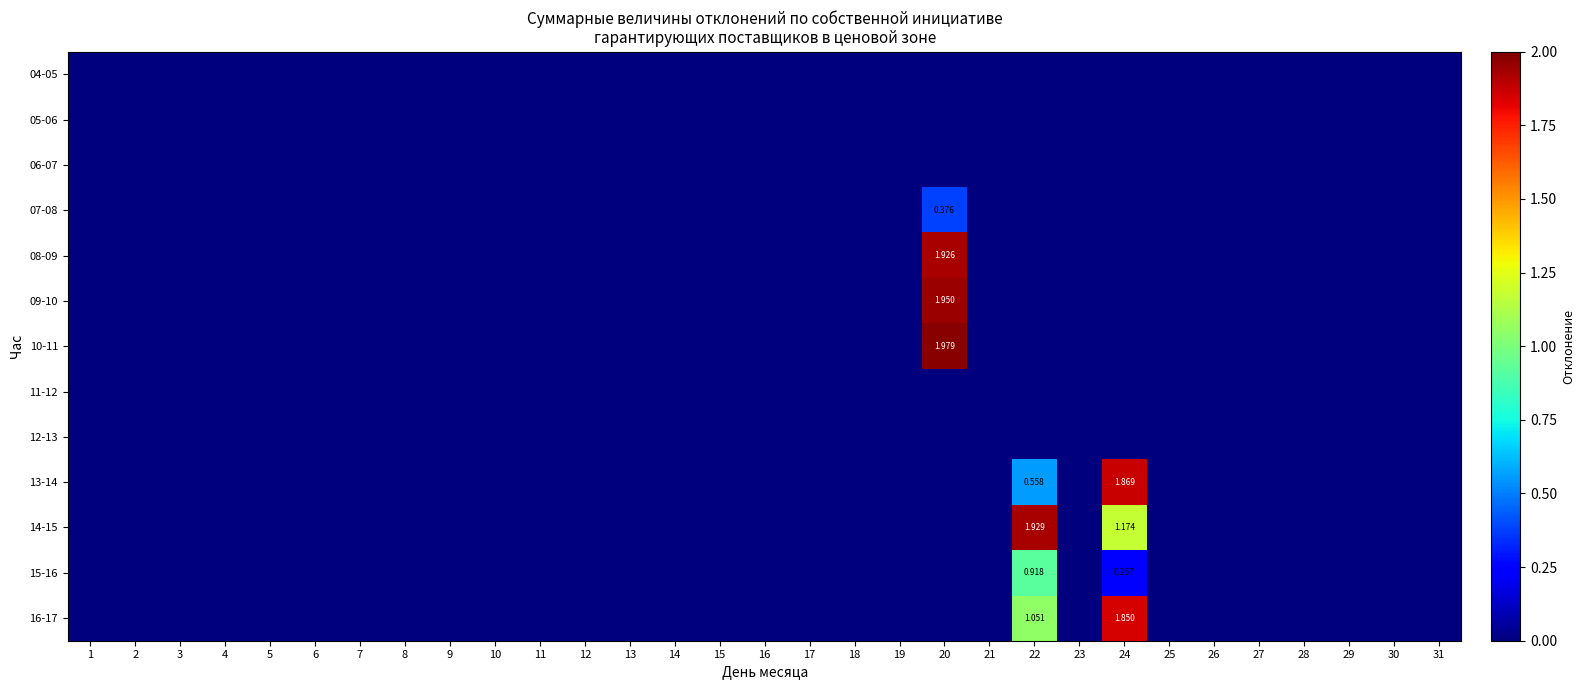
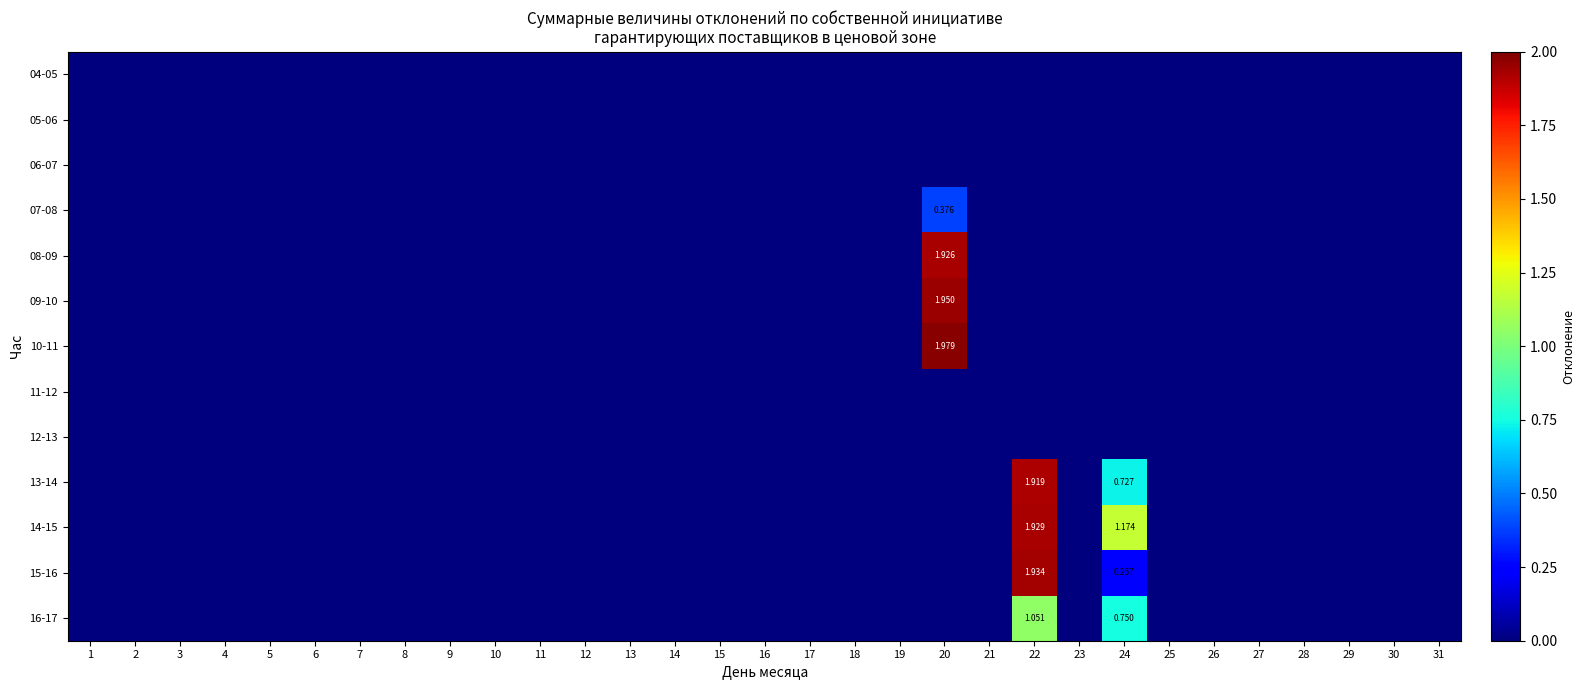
  {
    "07-08": {
      "20": 0.376
    },
    "08-09": {
      "20": 1.926
    },
    "09-10": {
      "20": 1.950
    },
    "10-11": {
      "20": 1.979
    },
    "13-14": {
-     "22": 0.558,
-     "24": 1.869
+     "22": 1.919,
+     "24": 0.727
    },
    "14-15": {
      "22": 1.929,
      "24": 1.174
    },
    "15-16": {
-     "22": 0.918,
+     "22": 1.934,
      "24": 0.257
    },
    "16-17": {
      "22": 1.051,
-     "24": 1.850
+     "24": 0.750
    }
  }
